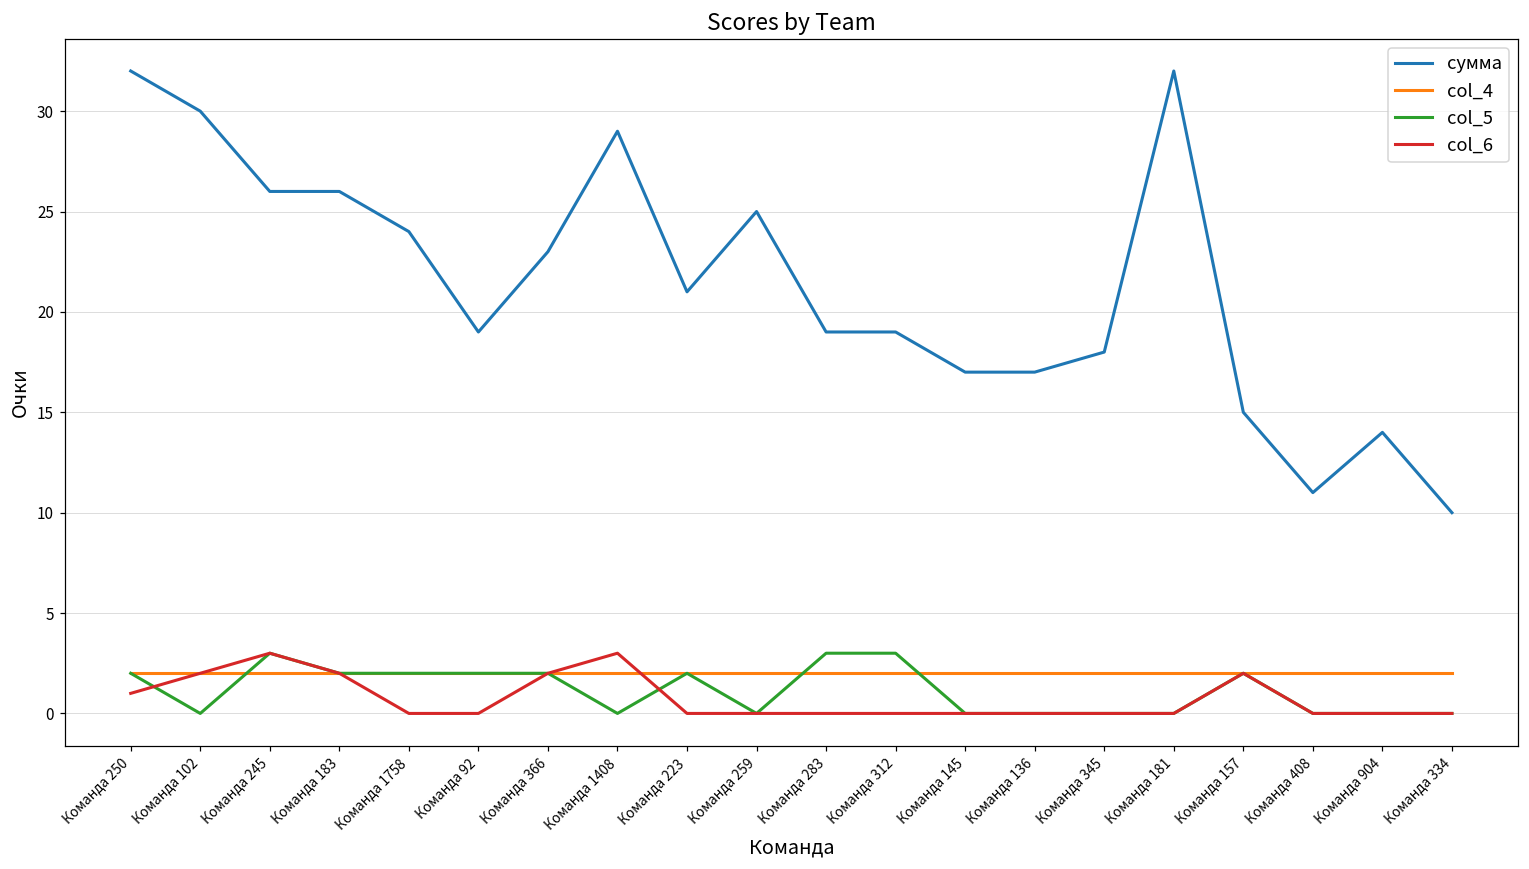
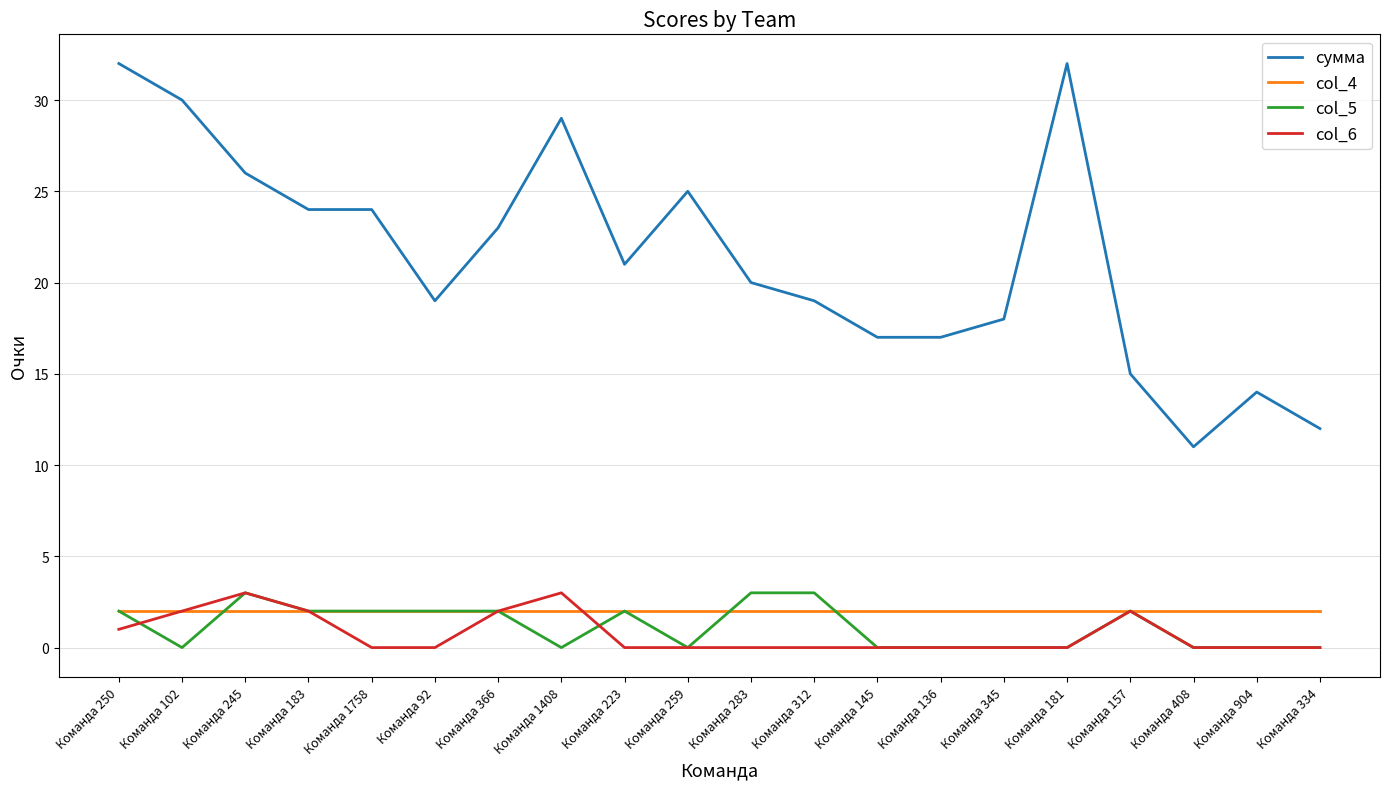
  {
    "сумма": {
      "Команда 250": 32,
      "Команда 102": 30,
      "Команда 245": 26,
-     "Команда 183": 26,
+     "Команда 183": 24,
      "Команда 1758": 24,
      "Команда 92": 19,
      "Команда 366": 23,
      "Команда 1408": 29,
      "Команда 223": 21,
      "Команда 259": 25,
-     "Команда 283": 19,
+     "Команда 283": 20,
      "Команда 312": 19,
      "Команда 145": 17,
      "Команда 136": 17,
      "Команда 345": 18,
      "Команда 181": 32,
      "Команда 157": 15,
      "Команда 408": 11,
      "Команда 904": 14,
-     "Команда 334": 10
+     "Команда 334": 12
    },
    "col_4": {
      "Команда 245": 2,
      "Команда 1408": 2,
      "Команда 259": 2,
      "Команда 283": 2,
      "Команда 312": 2,
      "Команда 145": 2,
      "Команда 136": 2,
      "Команда 345": 2,
      "Команда 181": 2,
      "Команда 408": 2,
      "Команда 904": 2,
      "Команда 334": 2
    },
    "col_5": {
      "Команда 102": 0,
      "Команда 1408": 0,
      "Команда 283": 3,
      "Команда 312": 3
    },
    "col_6": {
      "Команда 250": 1,
      "Команда 1758": 0,
      "Команда 92": 0,
      "Команда 1408": 3,
      "Команда 223": 0,
      "Команда 283": 0,
      "Команда 312": 0
    }
  }
